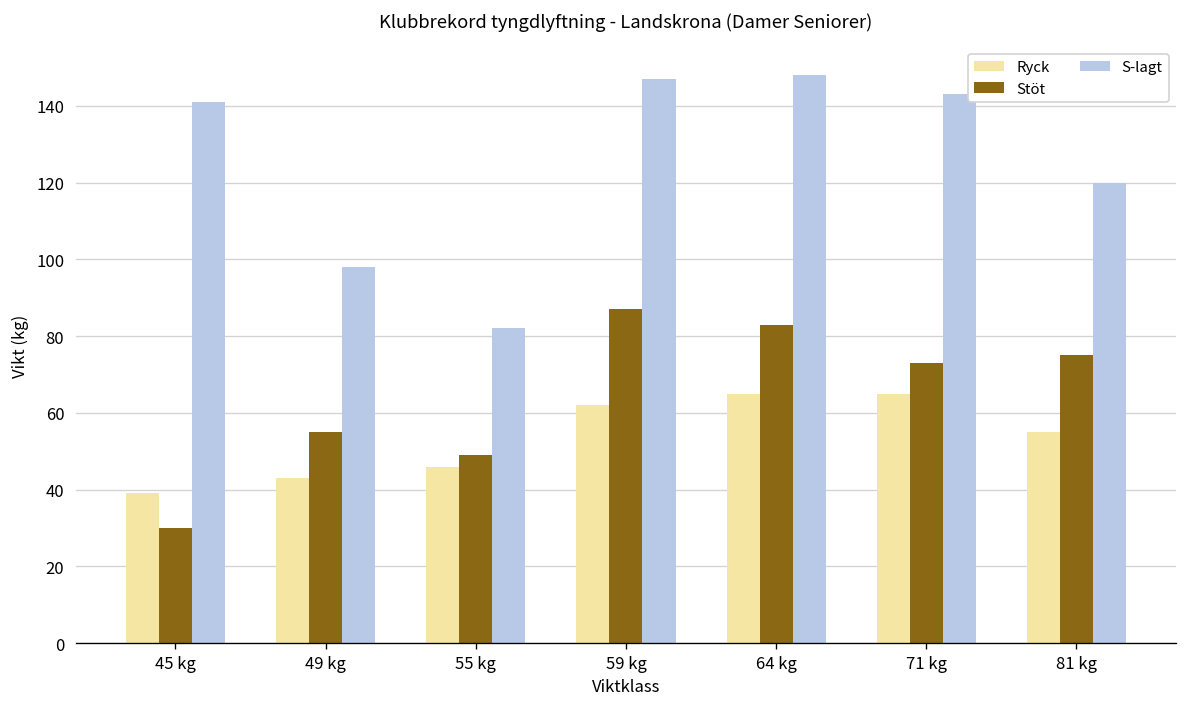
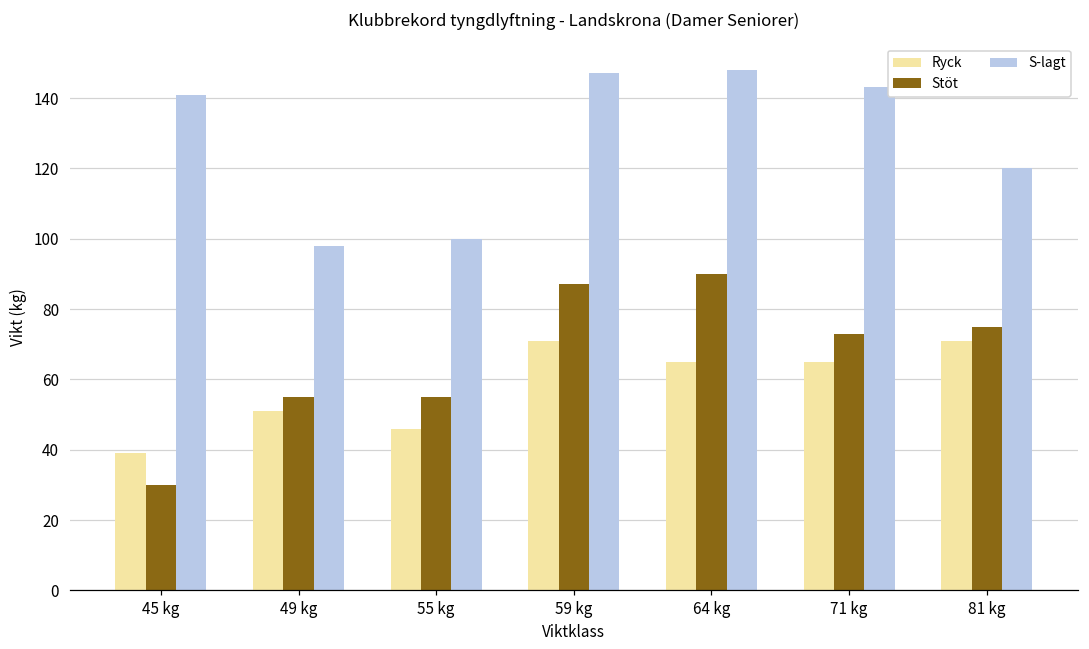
  {
    "Ryck": {
      "45 kg": 39,
-     "49 kg": 43,
+     "49 kg": 51,
      "55 kg": 46,
-     "59 kg": 62,
+     "59 kg": 71,
      "64 kg": 65,
      "71 kg": 65,
-     "81 kg": 55
+     "81 kg": 71
    },
    "Stöt": {
      "45 kg": 30,
      "49 kg": 55,
-     "55 kg": 49,
+     "55 kg": 55,
      "59 kg": 87,
-     "64 kg": 83,
+     "64 kg": 90,
      "71 kg": 73,
      "81 kg": 75
    },
    "S-lagt": {
      "45 kg": 141,
      "49 kg": 98,
-     "55 kg": 82,
+     "55 kg": 100,
      "59 kg": 147,
      "64 kg": 148,
      "71 kg": 143,
      "81 kg": 120
    }
  }
